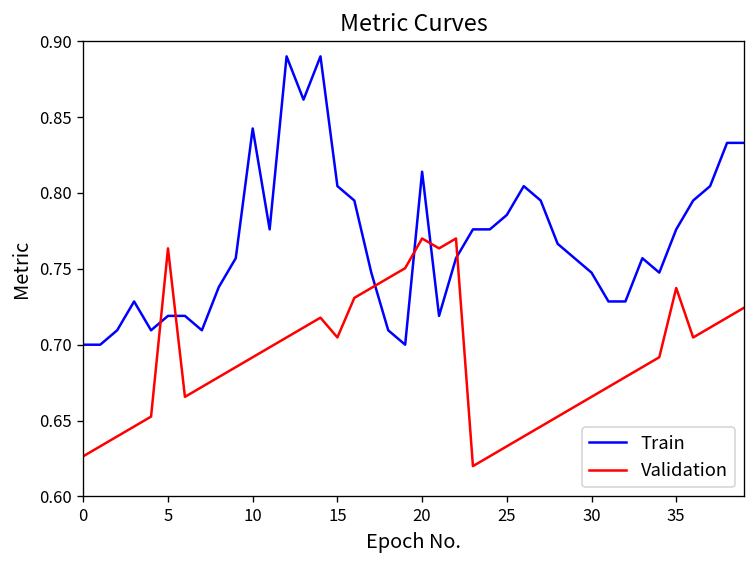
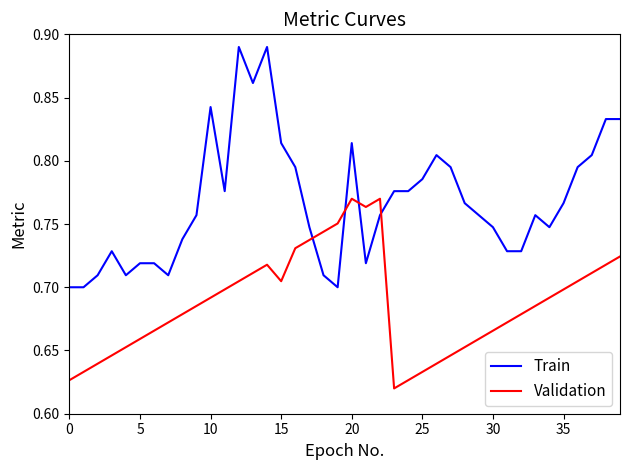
  {
    "Train": {
      "0": 0.700,
      "5": 0.719,
      "10": 0.843,
-     "15": 0.805,
+     "15": 0.814,
      "20": 0.814,
      "25": 0.786,
      "30": 0.747,
-     "35": 0.776
+     "35": 0.767
    },
    "Validation": {
      "0": 0.627,
-     "5": 0.763,
+     "5": 0.659,
      "10": 0.692,
      "15": 0.705,
      "20": 0.770,
      "25": 0.633,
      "30": 0.666,
-     "35": 0.737
+     "35": 0.698
    }
  }
